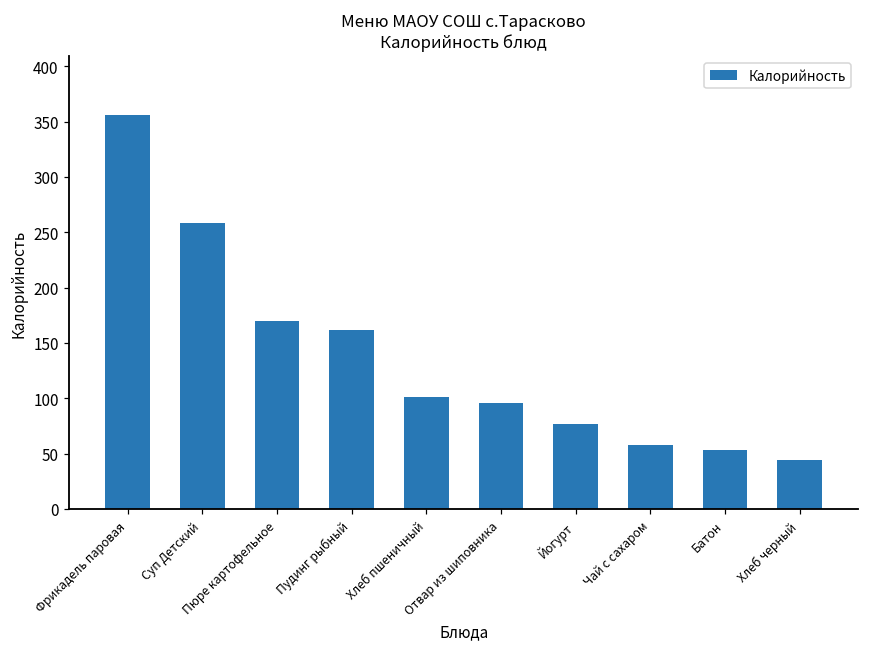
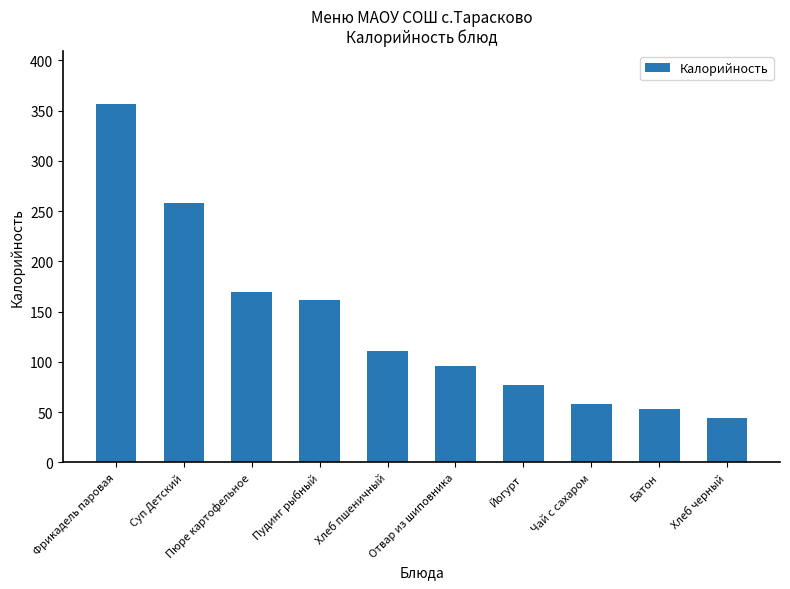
  {
    "Фрикадель паровая": 356,
    "Суп Детский": 258,
    "Пюре картофельное": 170,
    "Пудинг рыбный": 162,
-   "Хлеб пшеничный": 101,
+   "Хлеб пшеничный": 111,
    "Отвар из шиповника": 96,
    "Йогурт": 77,
    "Чай с сахаром": 58,
    "Батон": 53,
    "Хлеб черный": 44
  }
